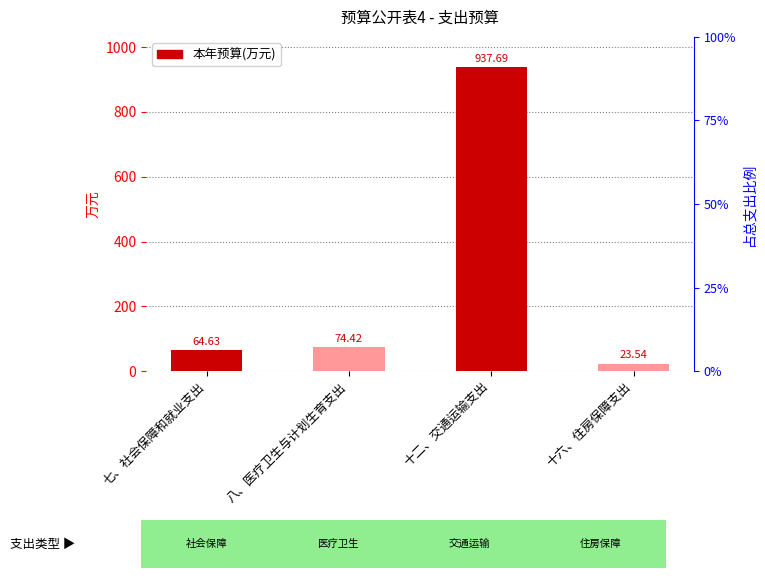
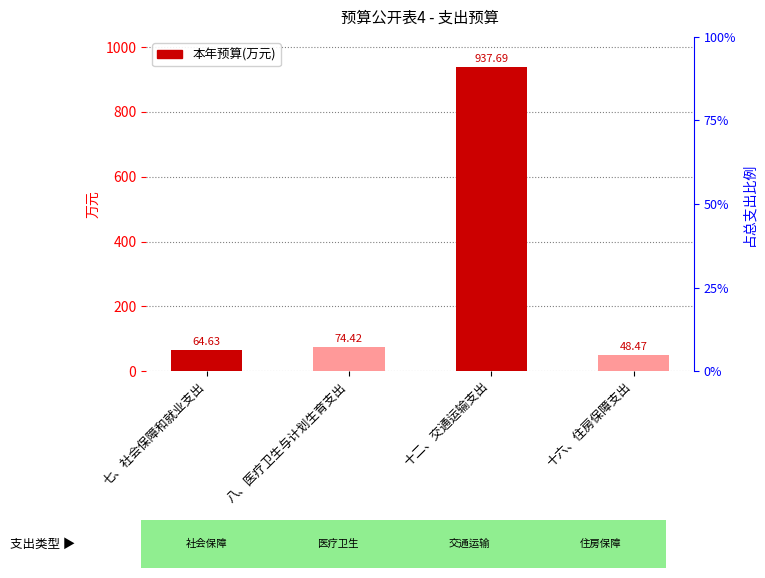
  {
    "七、社会保障和就业支出": 64.63,
    "八、医疗卫生与计划生育支出": 74.42,
    "十二、交通运输支出": 937.69,
-   "十六、住房保障支出": 23.54
+   "十六、住房保障支出": 48.47
  }
